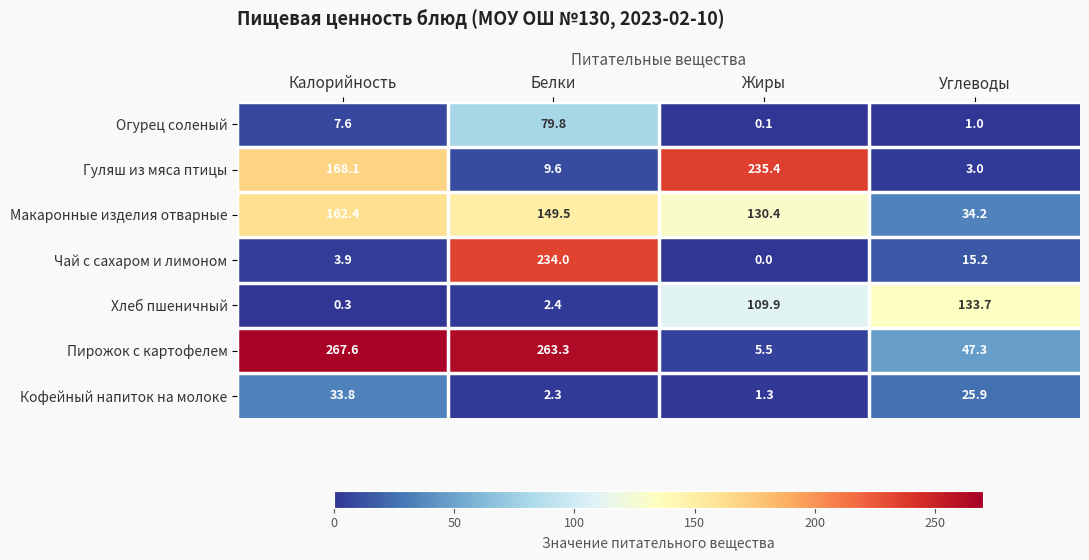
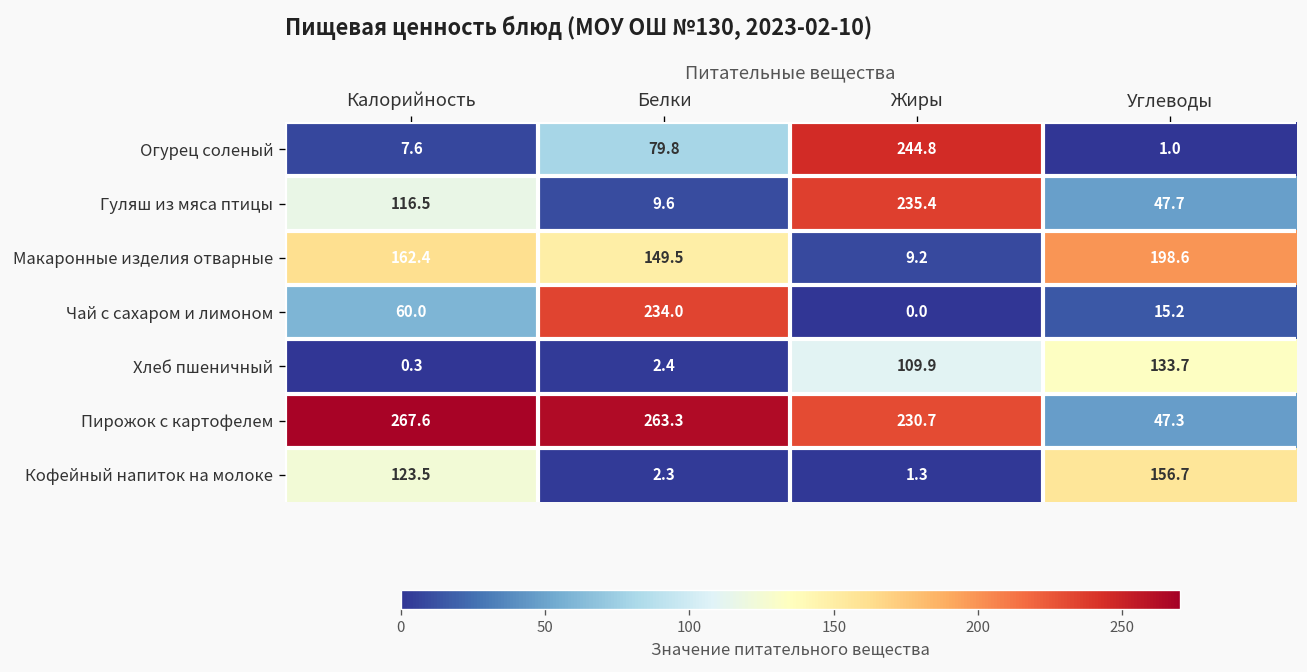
  {
    "Огурец соленый": {
      "Калорийность": 7.6,
      "Белки": 79.8,
-     "Жиры": 0.1,
+     "Жиры": 244.8,
      "Углеводы": 1.0
    },
    "Гуляш из мяса птицы": {
-     "Калорийность": 168.1,
+     "Калорийность": 116.5,
      "Белки": 9.6,
      "Жиры": 235.4,
-     "Углеводы": 3.0
+     "Углеводы": 47.7
    },
    "Макаронные изделия отварные": {
      "Калорийность": 162.4,
      "Белки": 149.5,
-     "Жиры": 130.4,
-     "Углеводы": 34.2
+     "Жиры": 9.2,
+     "Углеводы": 198.6
    },
    "Чай с сахаром и лимоном": {
-     "Калорийность": 3.9,
+     "Калорийность": 60.0,
      "Белки": 234.0,
      "Жиры": 0.0,
      "Углеводы": 15.2
    },
    "Хлеб пшеничный": {
      "Калорийность": 0.3,
      "Белки": 2.4,
      "Жиры": 109.9,
      "Углеводы": 133.7
    },
    "Пирожок с картофелем": {
      "Калорийность": 267.6,
      "Белки": 263.3,
-     "Жиры": 5.5,
+     "Жиры": 230.7,
      "Углеводы": 47.3
    },
    "Кофейный напиток на молоке": {
-     "Калорийность": 33.8,
+     "Калорийность": 123.5,
      "Белки": 2.3,
      "Жиры": 1.3,
-     "Углеводы": 25.9
+     "Углеводы": 156.7
    }
  }
